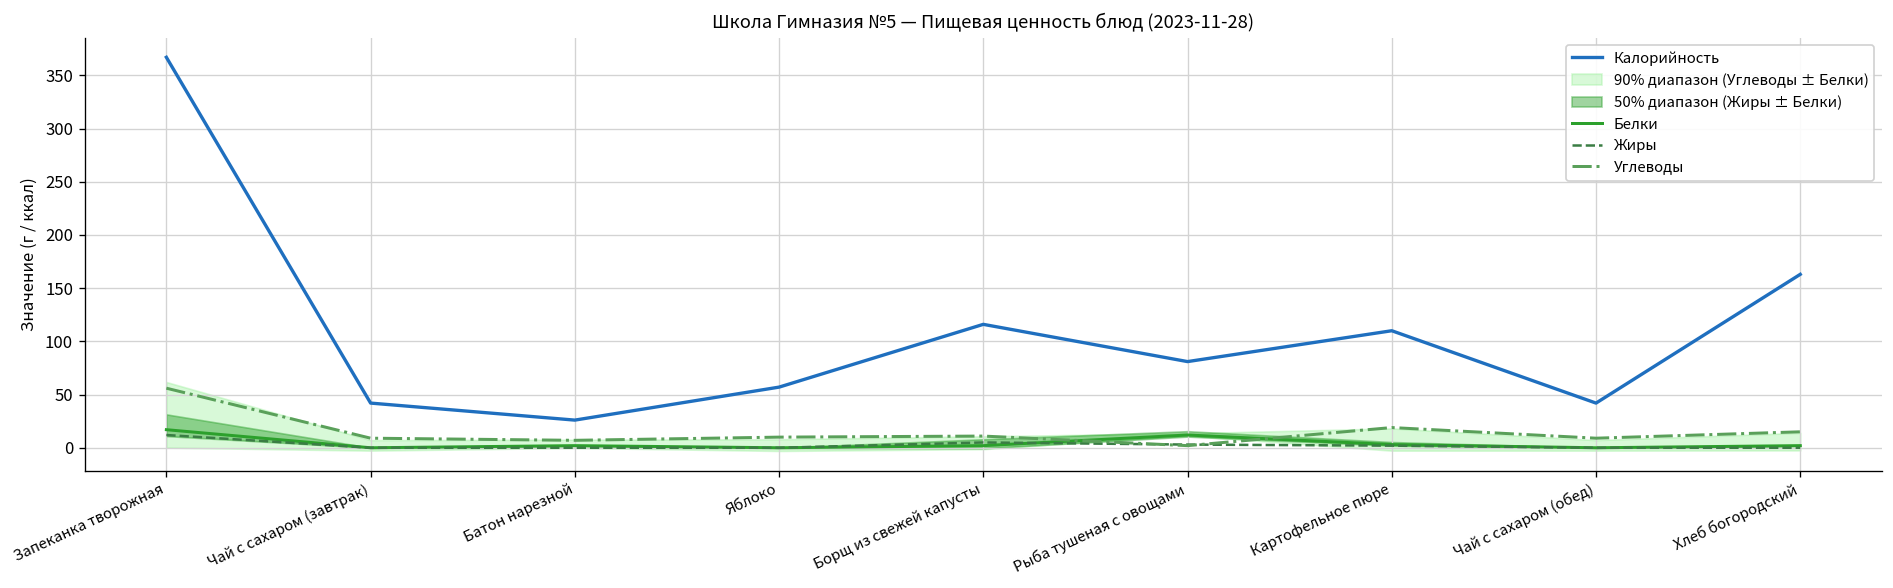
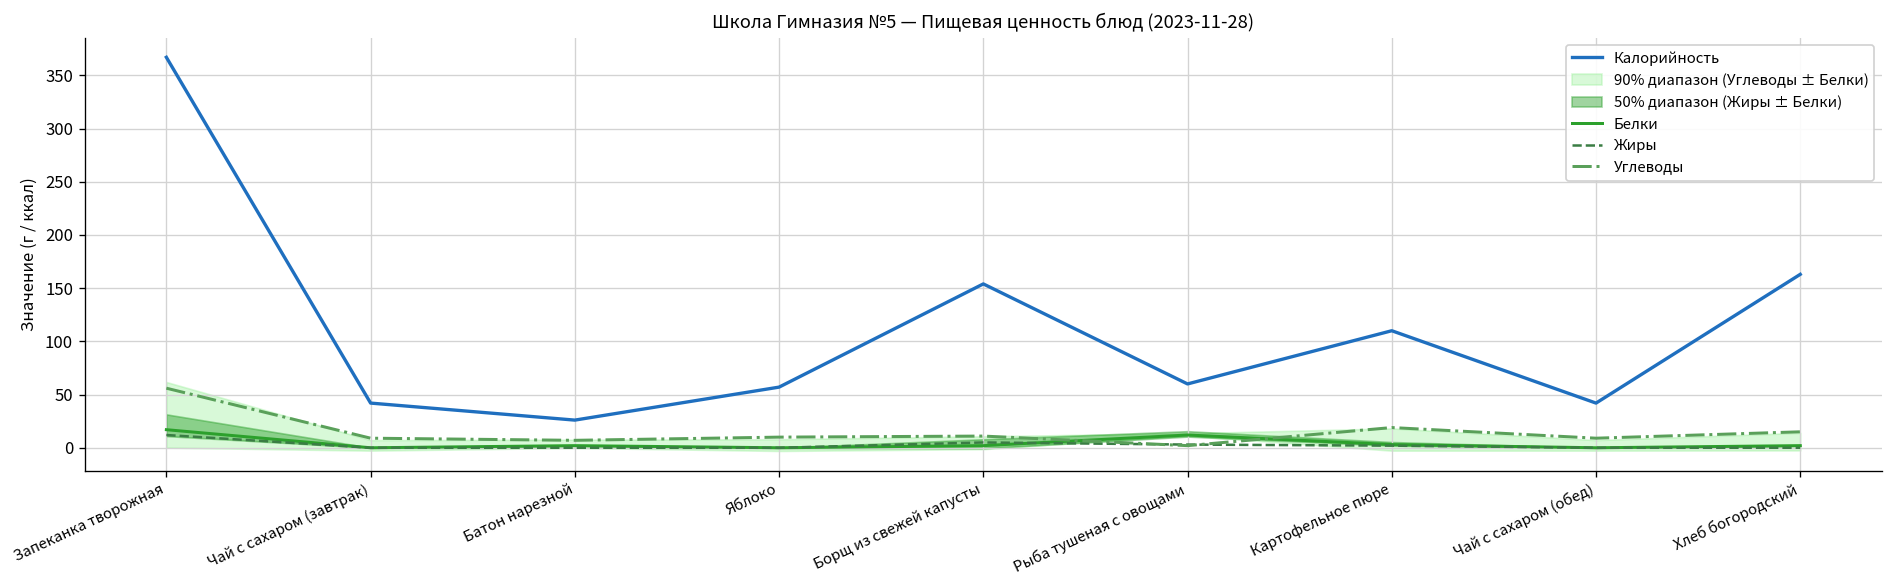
  {
    "Калорийность": {
      "Запеканка творожная": 370,
      "Чай с сахаром (завтрак)": 40,
      "Батон нарезной": 30,
      "Яблоко": 60,
-     "Борщ из свежей капусты": 120,
-     "Рыба тушеная с овощами": 80,
+     "Борщ из свежей капусты": 150,
+     "Рыба тушеная с овощами": 60,
      "Картофельное пюре": 110,
      "Чай с сахаром (обед)": 40,
      "Хлеб богородский": 160
    }
  }
